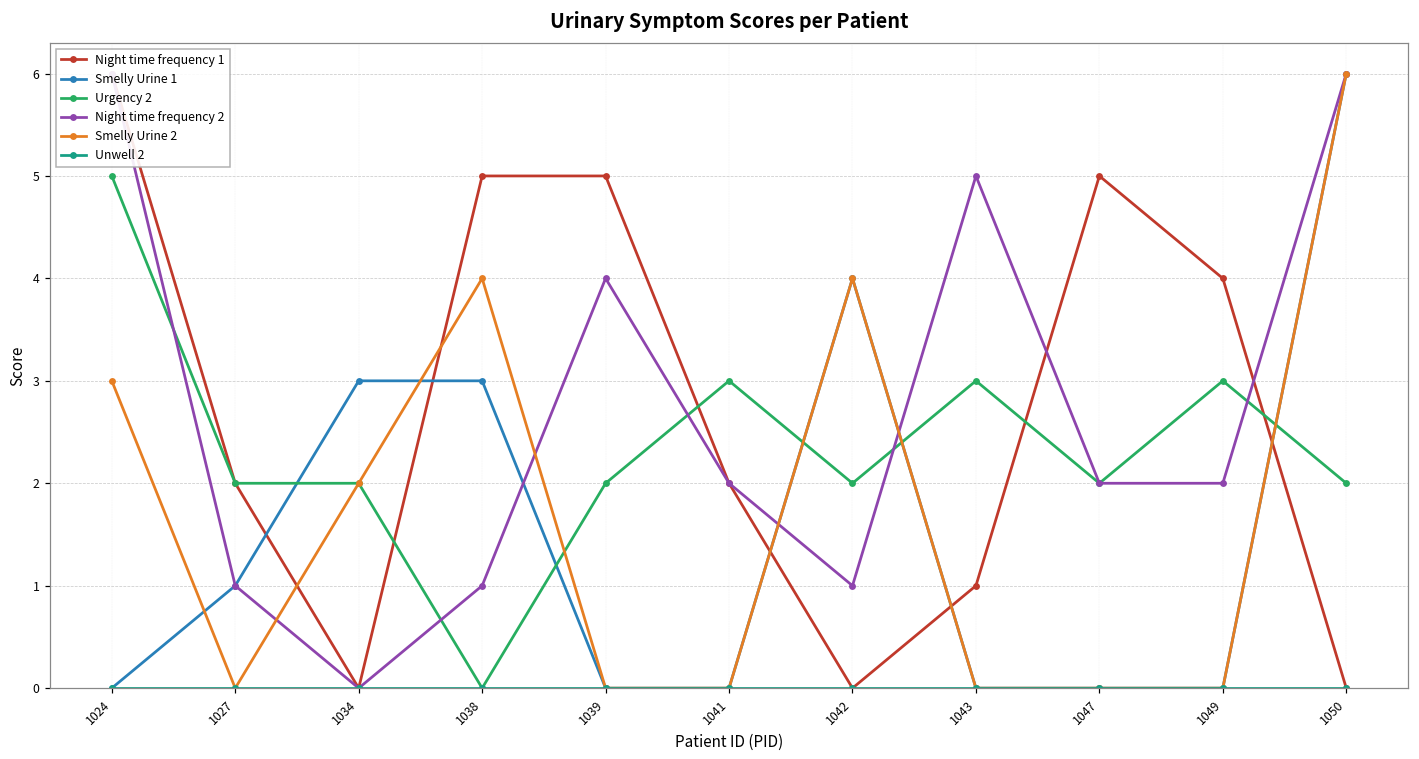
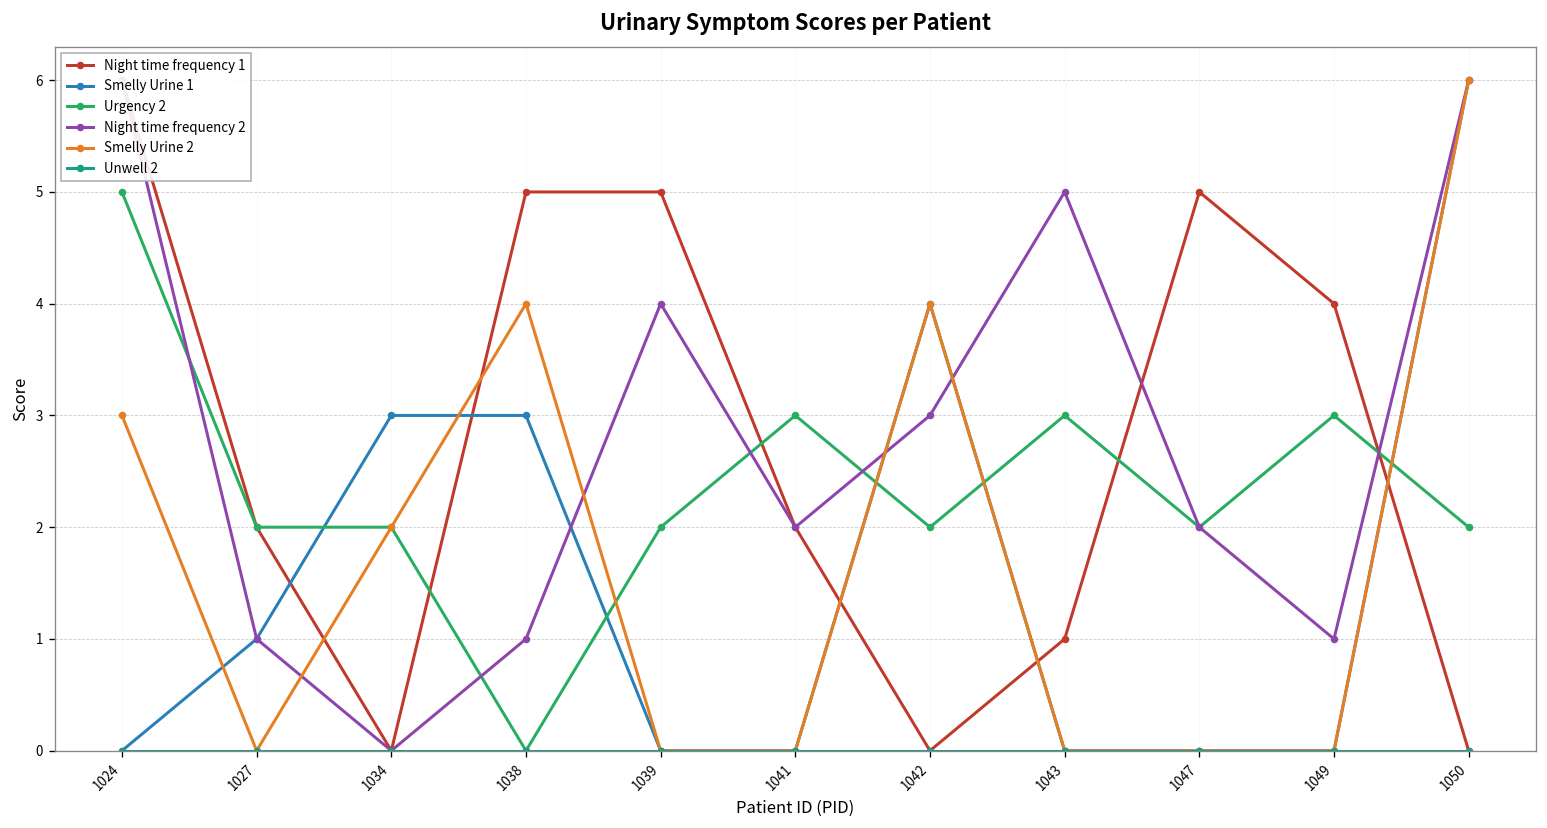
  {
    "Night time frequency 1": {
      "1038": 5,
      "1039": 5,
      "1043": 1,
      "1047": 5,
      "1049": 4
    },
    "Smelly Urine 1": {
      "1034": 3,
      "1038": 3
    },
    "Night time frequency 2": {
      "1038": 1,
      "1039": 4,
-     "1042": 1,
+     "1042": 3,
      "1043": 5,
-     "1049": 2
+     "1049": 1
    },
    "Smelly Urine 2": {
      "1024": 3,
      "1038": 4
    }
  }
